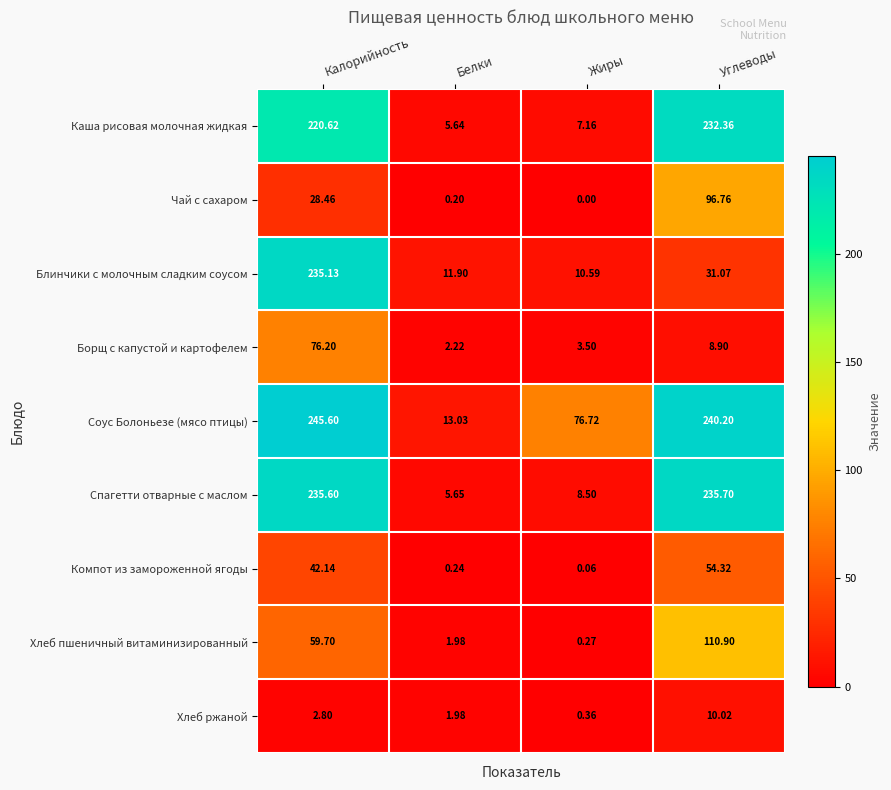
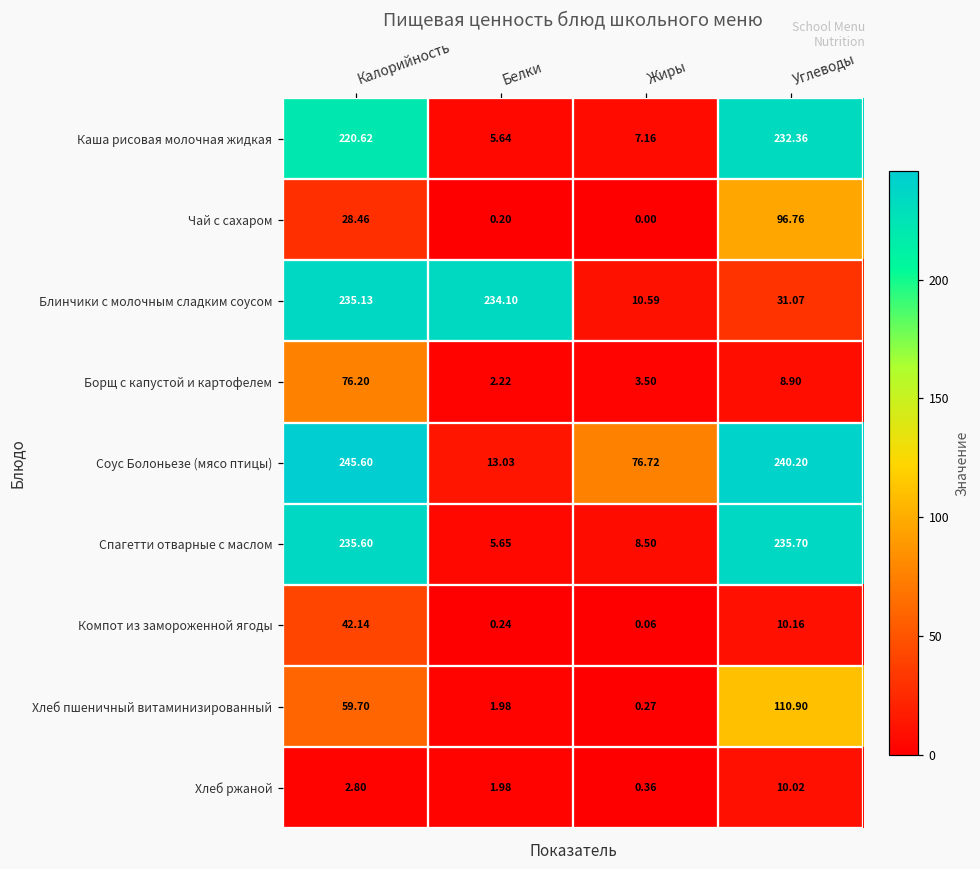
  {
    "Каша рисовая молочная жидкая": {
      "Калорийность": 220.62,
      "Белки": 5.64,
      "Жиры": 7.16,
      "Углеводы": 232.36
    },
    "Чай с сахаром": {
      "Калорийность": 28.46,
      "Белки": 0.20,
      "Жиры": 0.00,
      "Углеводы": 96.76
    },
    "Блинчики с молочным сладким соусом": {
      "Калорийность": 235.13,
-     "Белки": 11.90,
+     "Белки": 234.10,
      "Жиры": 10.59,
      "Углеводы": 31.07
    },
    "Борщ с капустой и картофелем": {
      "Калорийность": 76.20,
      "Белки": 2.22,
      "Жиры": 3.50,
      "Углеводы": 8.90
    },
    "Соус Болоньезе (мясо птицы)": {
      "Калорийность": 245.60,
      "Белки": 13.03,
      "Жиры": 76.72,
      "Углеводы": 240.20
    },
    "Спагетти отварные с маслом": {
      "Калорийность": 235.60,
      "Белки": 5.65,
      "Жиры": 8.50,
      "Углеводы": 235.70
    },
    "Компот из замороженной ягоды": {
      "Калорийность": 42.14,
      "Белки": 0.24,
      "Жиры": 0.06,
-     "Углеводы": 54.32
+     "Углеводы": 10.16
    },
    "Хлеб пшеничный витаминизированный": {
      "Калорийность": 59.70,
      "Белки": 1.98,
      "Жиры": 0.27,
      "Углеводы": 110.90
    },
    "Хлеб ржаной": {
      "Калорийность": 2.80,
      "Белки": 1.98,
      "Жиры": 0.36,
      "Углеводы": 10.02
    }
  }
